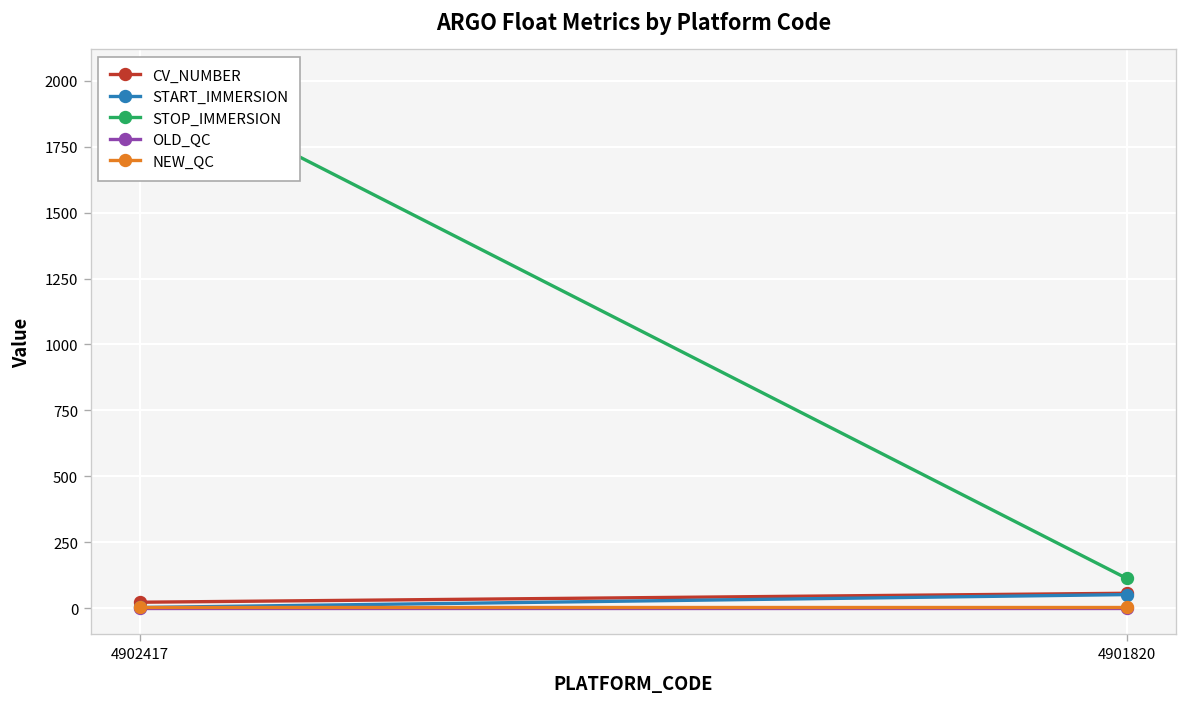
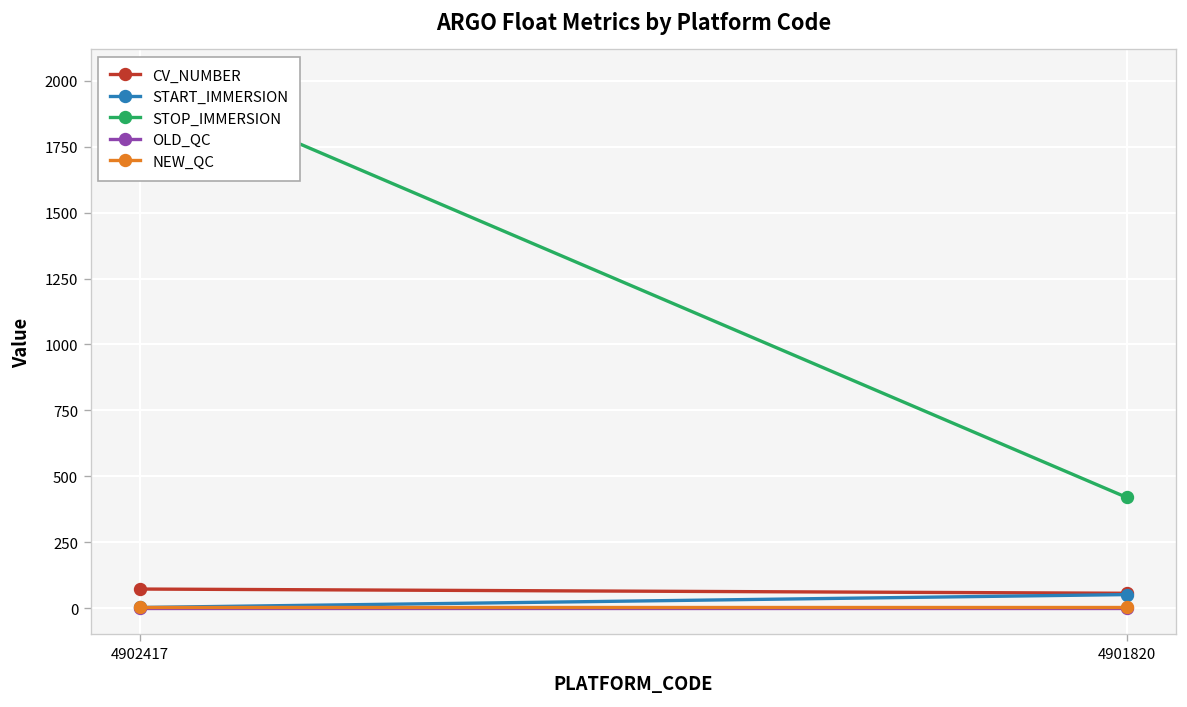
  {
    "CV_NUMBER": {
-     "4902417": 20
+     "4902417": 70
    },
    "STOP_IMMERSION": {
-     "4901820": 110
+     "4901820": 420
    },
    "NEW_QC": {
      "4901820": 0
    }
  }
